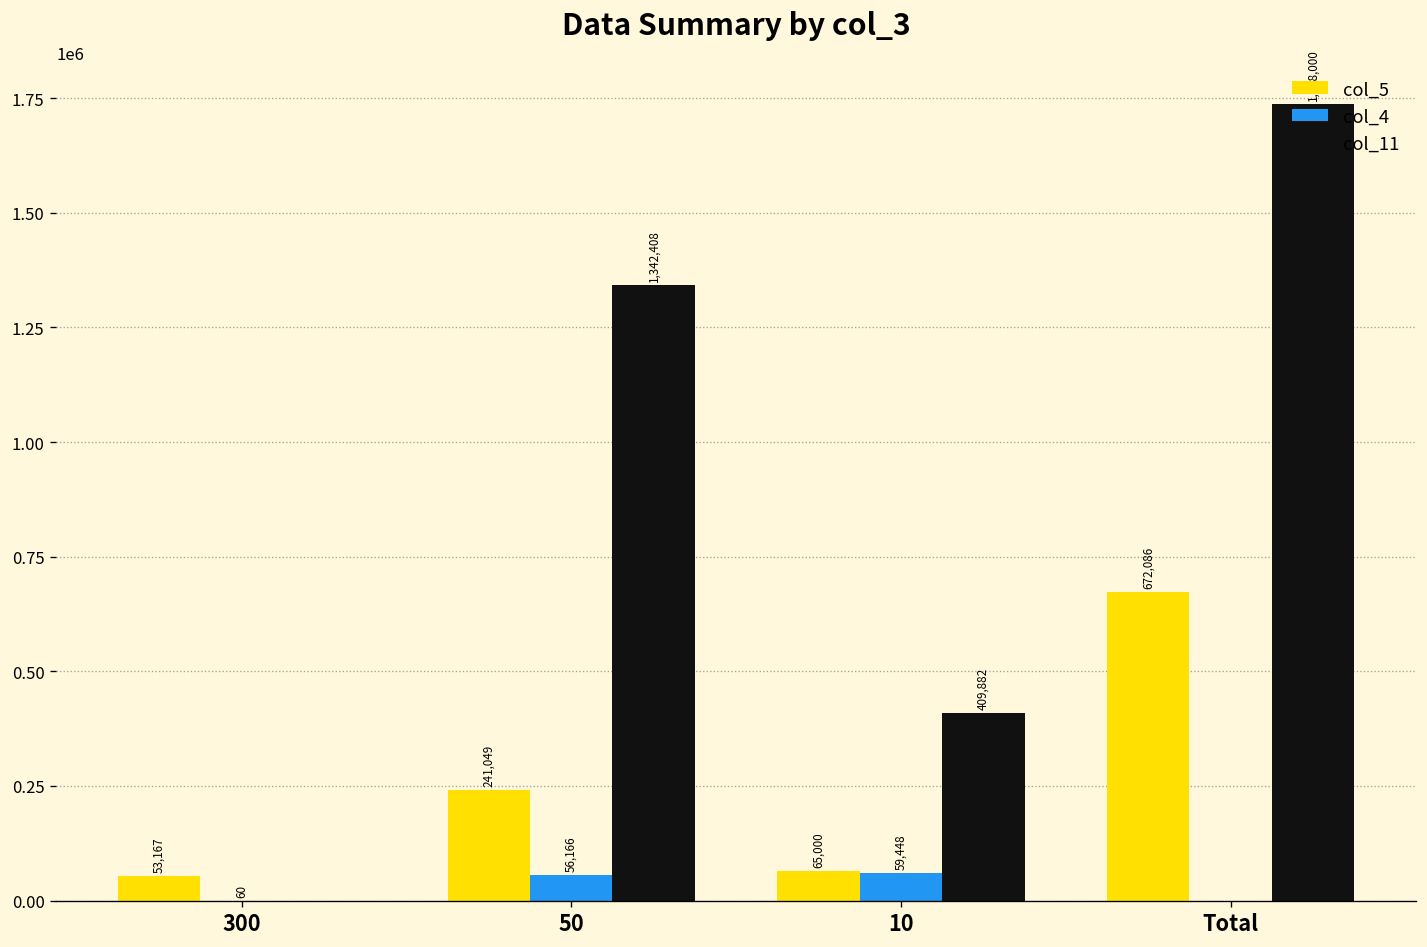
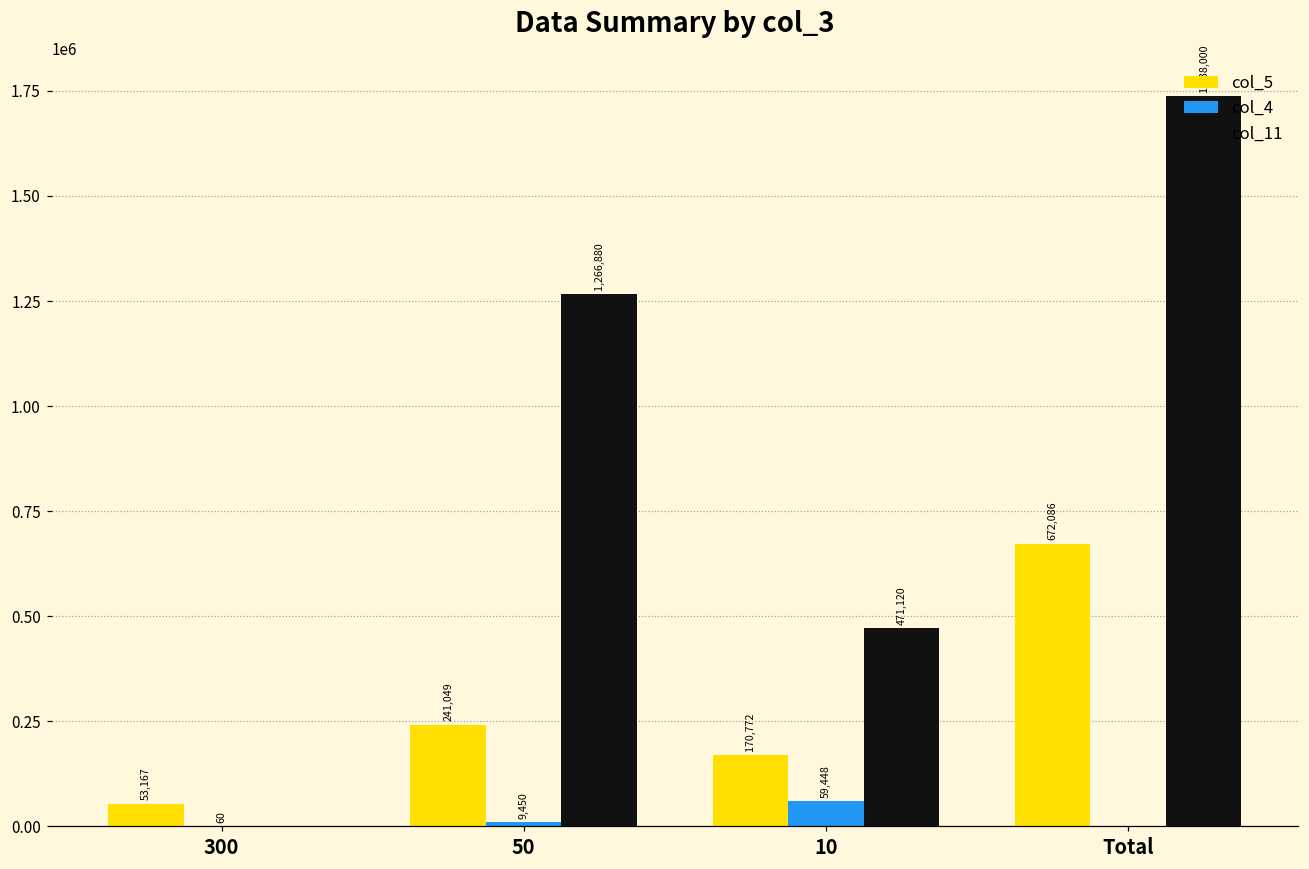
  {
    "col_5": {
      "300": "53,167",
      "50": "241,049",
-     "10": "65,000",
+     "10": "170,772",
      "Total": "672,086"
    },
    "col_4": {
      "300": "60",
-     "50": "56,166",
+     "50": "9,450",
      "10": "59,448"
    },
    "col_11": {
-     "50": "1,342,408",
-     "10": "409,882",
+     "50": "1,266,880",
+     "10": "471,120",
      "Total": "1,738,000"
    }
  }
